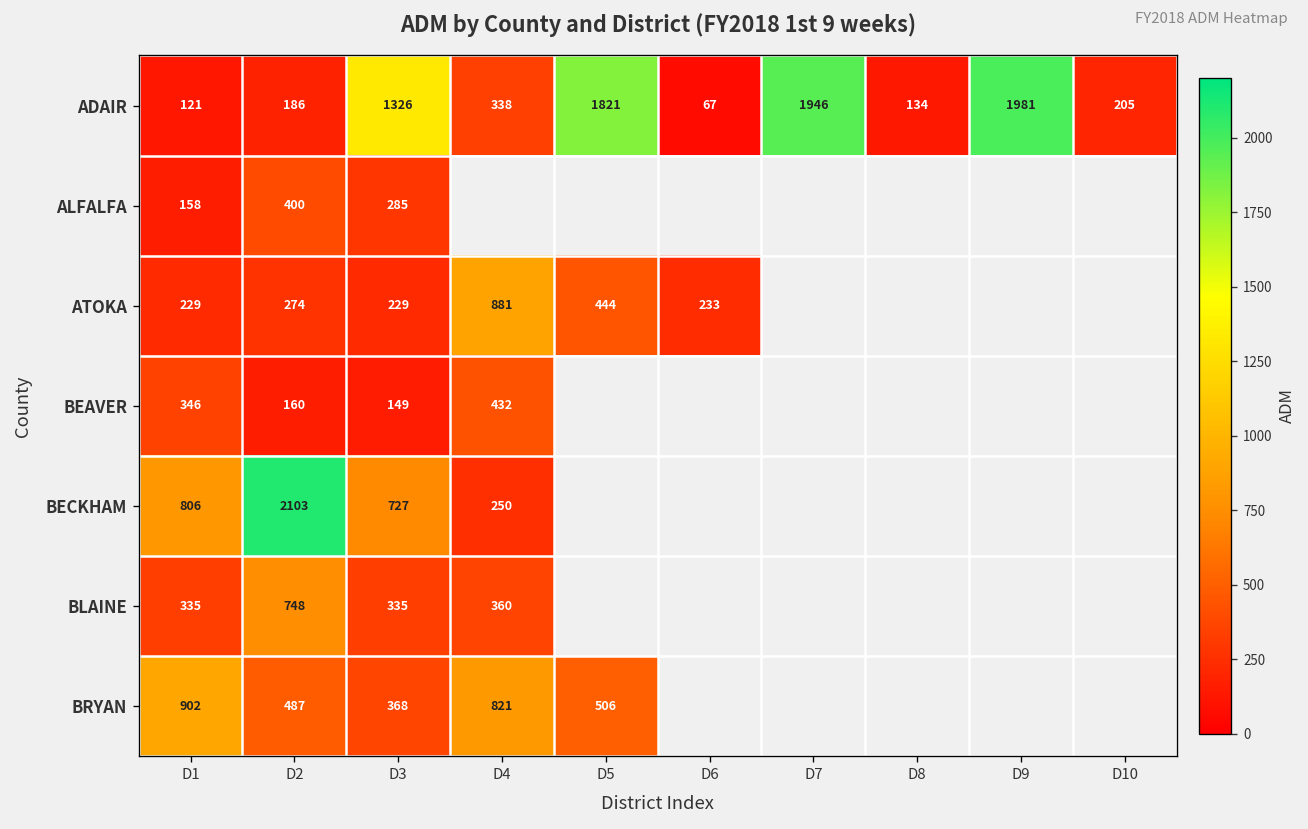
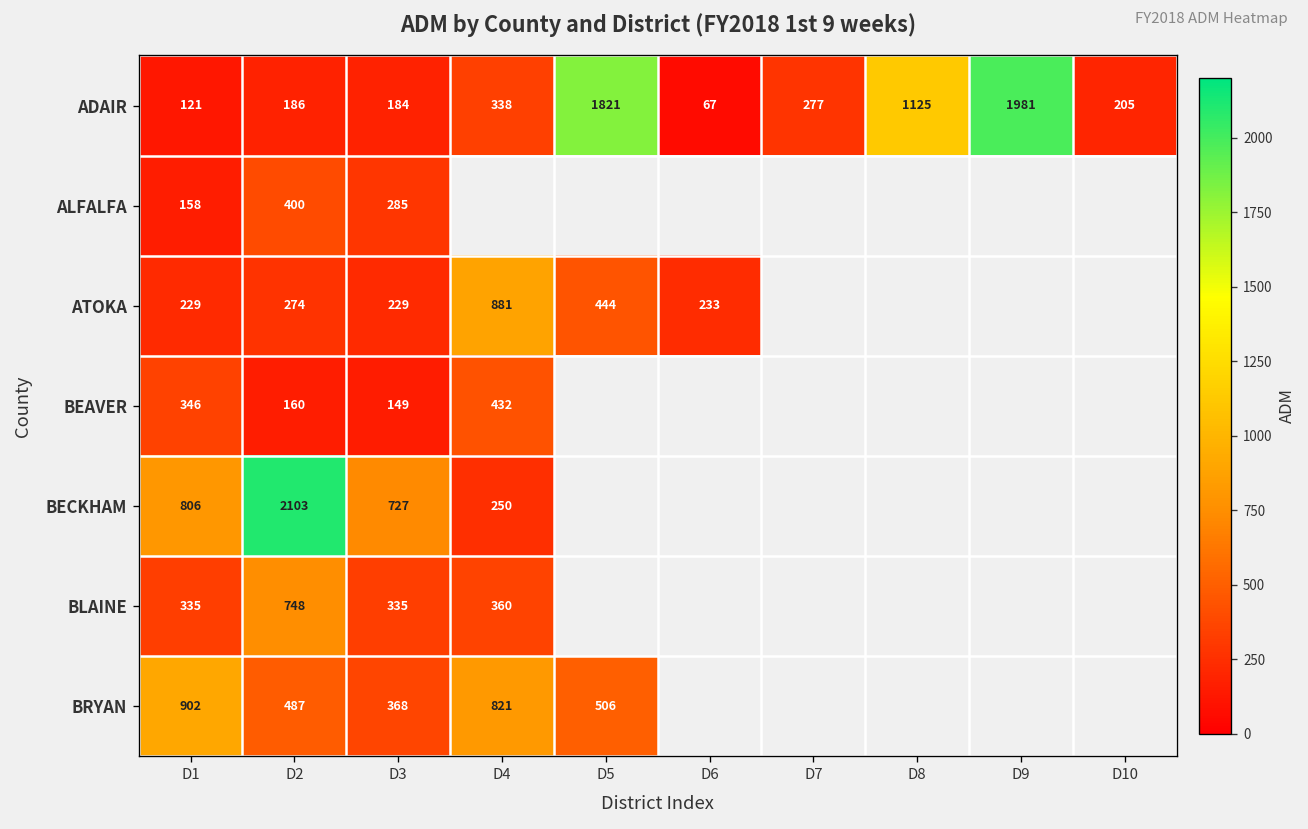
  {
    "ADAIR": {
      "D1": 121,
      "D2": 186,
-     "D3": 1326,
+     "D3": 184,
      "D4": 338,
      "D5": 1821,
      "D6": 67,
-     "D7": 1946,
-     "D8": 134,
+     "D7": 277,
+     "D8": 1125,
      "D9": 1981,
      "D10": 205
    },
    "ALFALFA": {
      "D1": 158,
      "D2": 400,
      "D3": 285
    },
    "ATOKA": {
      "D1": 229,
      "D2": 274,
      "D3": 229,
      "D4": 881,
      "D5": 444,
      "D6": 233
    },
    "BEAVER": {
      "D1": 346,
      "D2": 160,
      "D3": 149,
      "D4": 432
    },
    "BECKHAM": {
      "D1": 806,
      "D2": 2103,
      "D3": 727,
      "D4": 250
    },
    "BLAINE": {
      "D1": 335,
      "D2": 748,
      "D3": 335,
      "D4": 360
    },
    "BRYAN": {
      "D1": 902,
      "D2": 487,
      "D3": 368,
      "D4": 821,
      "D5": 506
    }
  }
